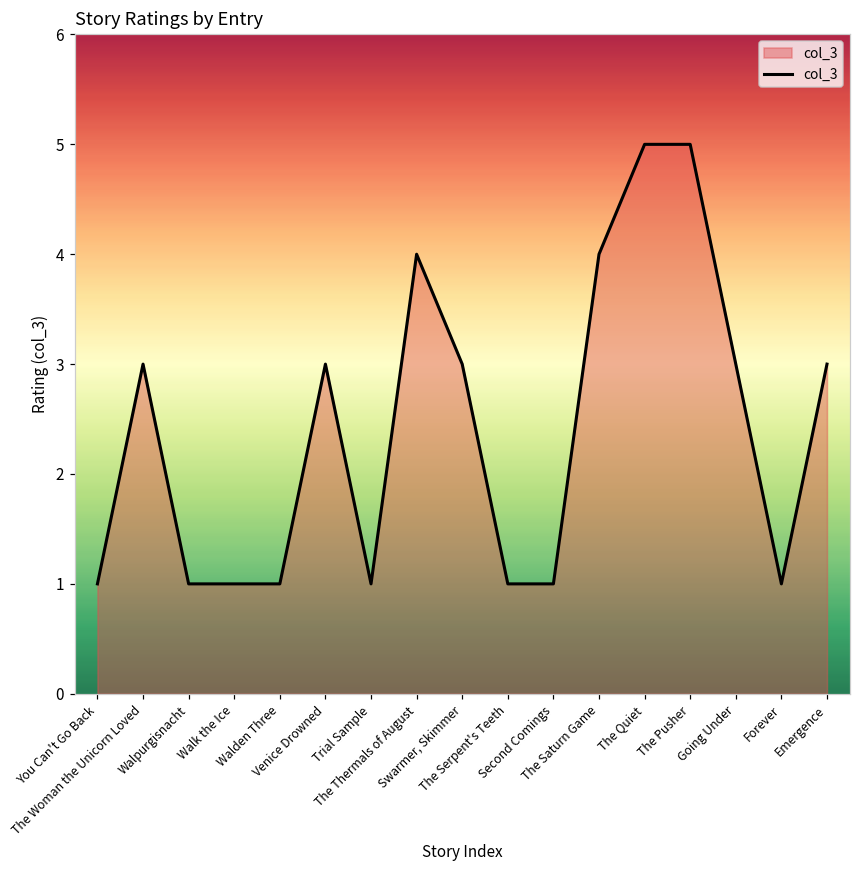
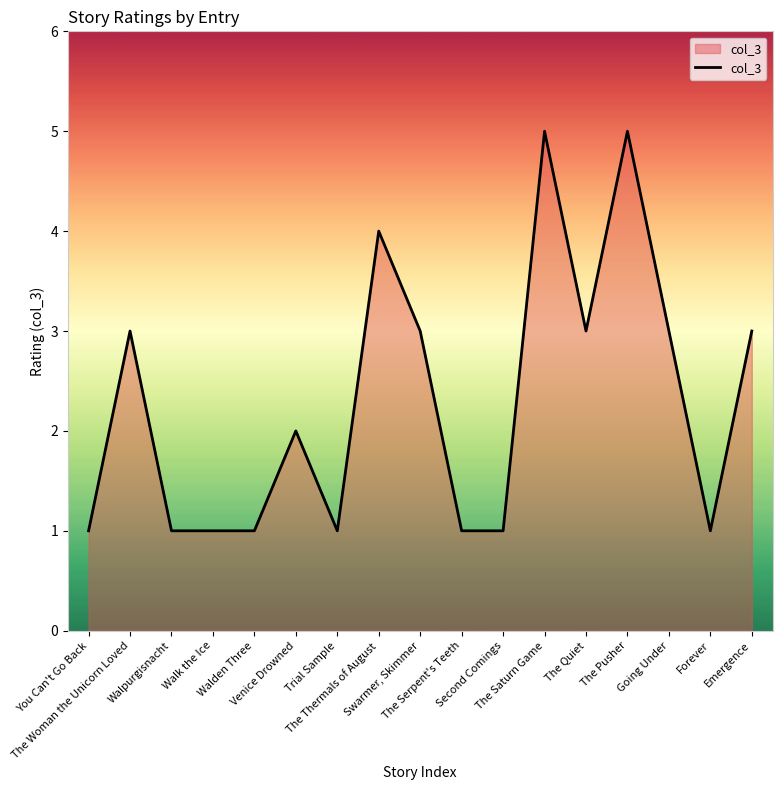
  {
    "You Can't Go Back": 1,
    "The Woman the Unicorn Loved": 3,
    "Walpurgisnacht": 1,
    "Walk the Ice": 1,
    "Walden Three": 1,
-   "Venice Drowned": 3,
+   "Venice Drowned": 2,
    "Trial Sample": 1,
    "The Thermals of August": 4,
    "Swarmer, Skimmer": 3,
    "The Serpent's Teeth": 1,
    "Second Comings": 1,
-   "The Saturn Game": 4,
-   "The Quiet": 5,
+   "The Saturn Game": 5,
+   "The Quiet": 3,
    "The Pusher": 5,
    "Going Under": 3,
    "Forever": 1,
    "Emergence": 3
  }
